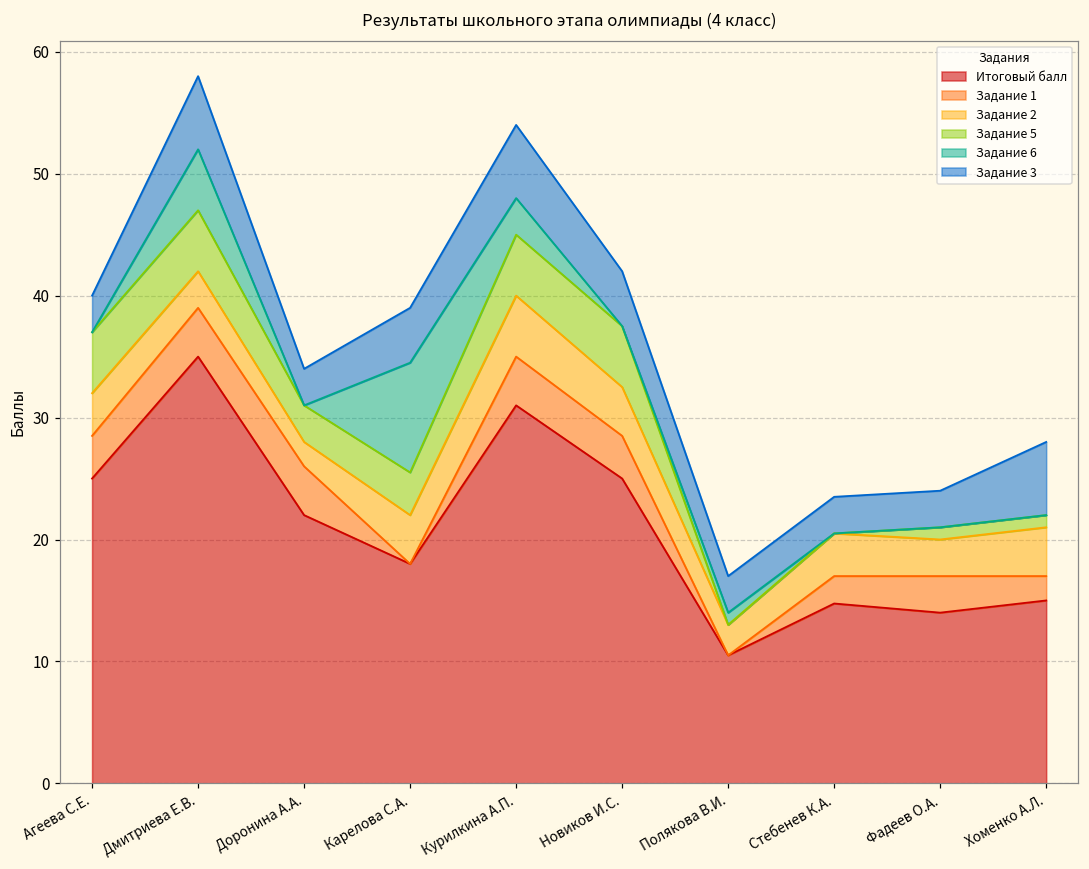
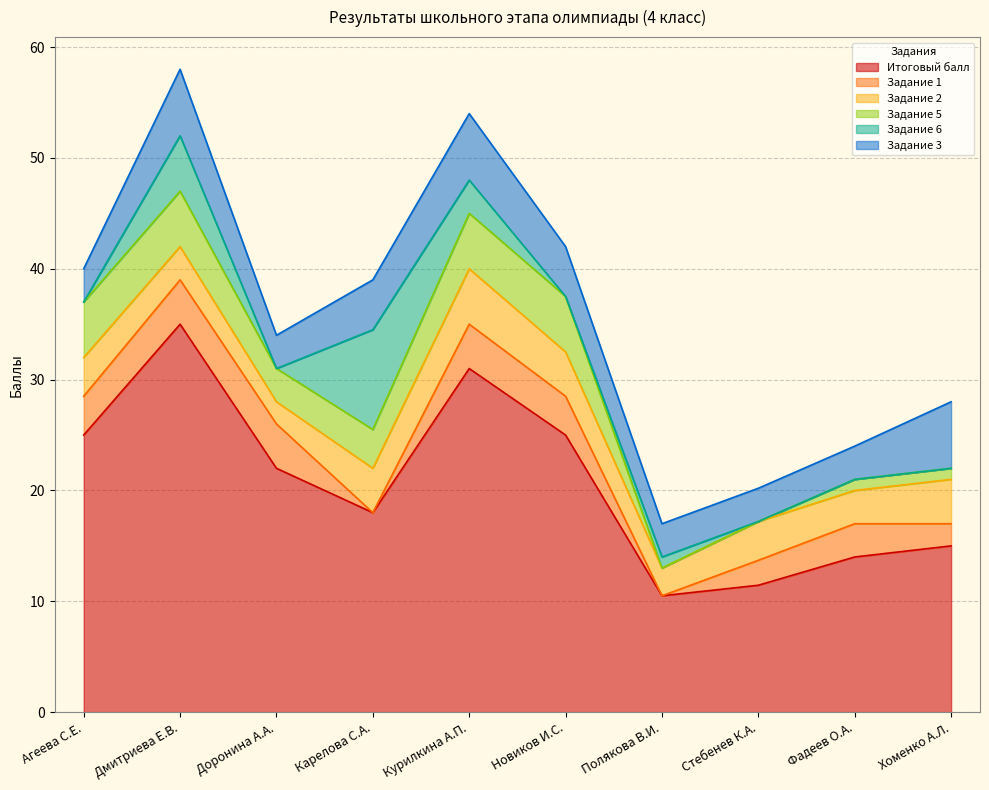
  {
    "Итоговый балл": {
      "Агеева С.Е.": 25.0,
      "Дмитриева Е.В.": 35.0,
      "Доронина А.А.": 22.0,
      "Курилкина А.П.": 31.0,
      "Новиков И.С.": 25.0,
-     "Стебенев К.А.": 14.8,
+     "Стебенев К.А.": 11.5,
      "Фадеев О.А.": 14.0,
      "Хоменко А.Л.": 15.0
    },
    "Задание 5": {
      "Дмитриева Е.В.": 5.0,
      "Карелова С.А.": 3.5,
      "Курилкина А.П.": 5.0
    },
    "Задание 6": {
      "Дмитриева Е.В.": 5.0,
      "Карелова С.А.": 9.0,
      "Курилкина А.П.": 3.0,
      "Полякова В.И.": 1.0
    },
    "Задание 3": {
      "Агеева С.Е.": 3.0,
      "Дмитриева Е.В.": 6.0,
      "Доронина А.А.": 3.0,
      "Карелова С.А.": 4.5,
      "Курилкина А.П.": 6.0,
      "Новиков И.С.": 4.5,
      "Полякова В.И.": 3.0,
      "Стебенев К.А.": 3.0,
      "Фадеев О.А.": 3.0,
      "Хоменко А.Л.": 6.0
    }
  }
